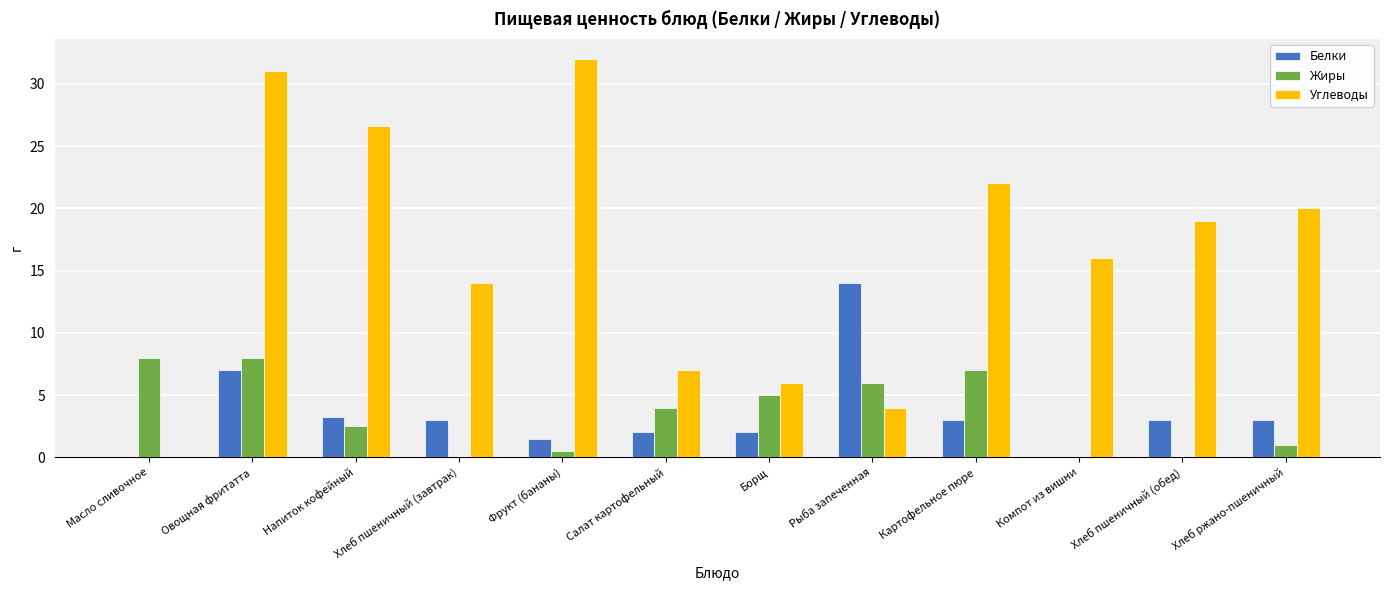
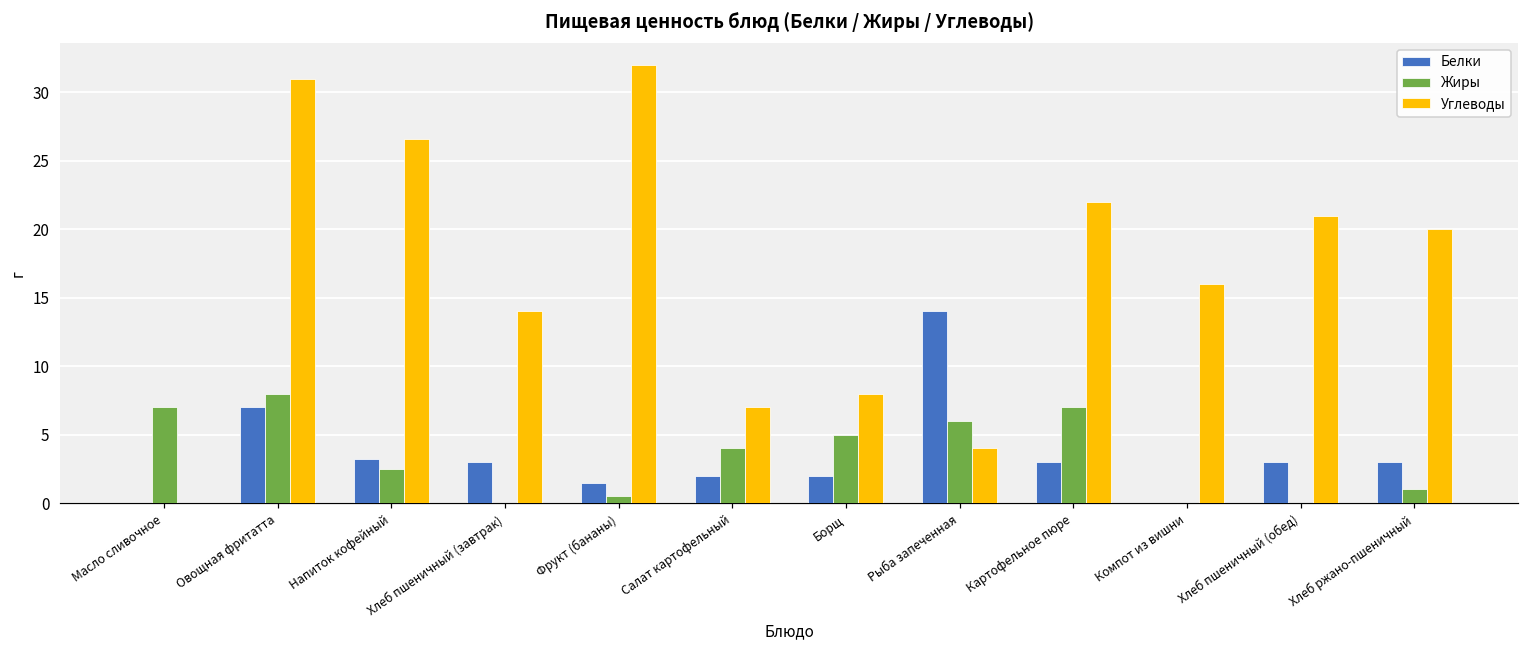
  {
    "Белки": {
      "Масло сливочное": 0,
      "Овощная фритатта": 7,
      "Напиток кофейный": 3.2,
      "Хлеб пшеничный (завтрак)": 3,
      "Фрукт (бананы)": 1.5,
      "Салат картофельный": 2,
      "Борщ": 2,
      "Рыба запеченная": 14,
      "Картофельное пюре": 3,
      "Компот из вишни": 0,
      "Хлеб пшеничный (обед)": 3,
      "Хлеб ржано-пшеничный": 3
    },
    "Жиры": {
-     "Масло сливочное": 8,
+     "Масло сливочное": 7,
      "Овощная фритатта": 8,
      "Напиток кофейный": 2.5,
      "Хлеб пшеничный (завтрак)": 0,
      "Фрукт (бананы)": 0.5,
      "Салат картофельный": 4,
      "Борщ": 5,
      "Рыба запеченная": 6,
      "Картофельное пюре": 7,
      "Компот из вишни": 0,
      "Хлеб пшеничный (обед)": 0,
      "Хлеб ржано-пшеничный": 1
    },
    "Углеводы": {
      "Масло сливочное": 0,
      "Овощная фритатта": 31,
      "Напиток кофейный": 26.6,
      "Хлеб пшеничный (завтрак)": 14,
      "Фрукт (бананы)": 32,
      "Салат картофельный": 7,
-     "Борщ": 6,
+     "Борщ": 8,
      "Рыба запеченная": 4,
      "Картофельное пюре": 22,
      "Компот из вишни": 16,
-     "Хлеб пшеничный (обед)": 19,
+     "Хлеб пшеничный (обед)": 21,
      "Хлеб ржано-пшеничный": 20
    }
  }
